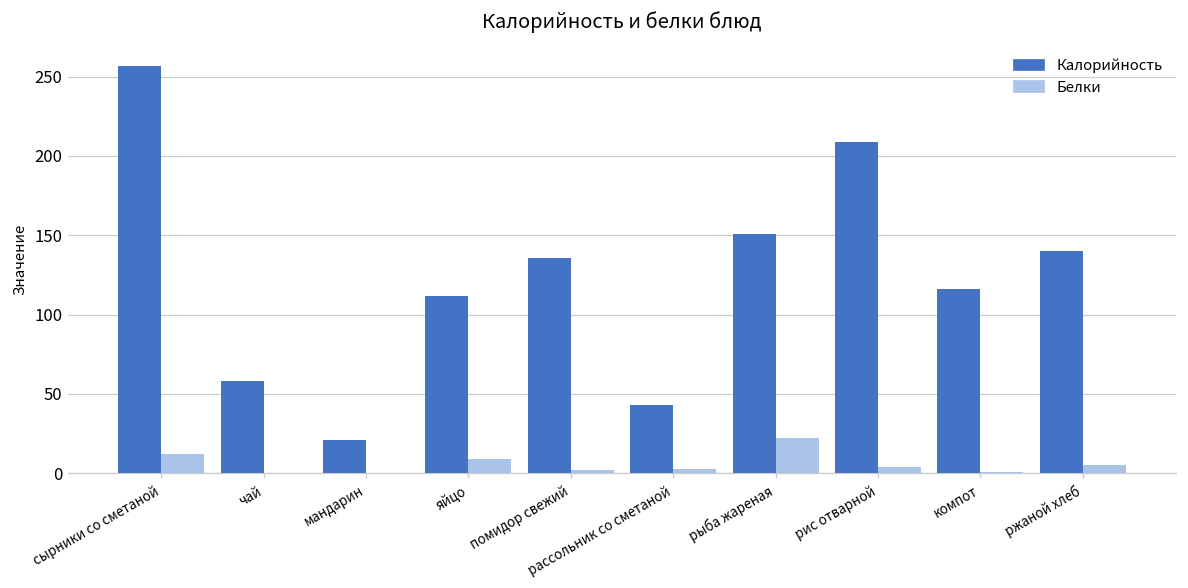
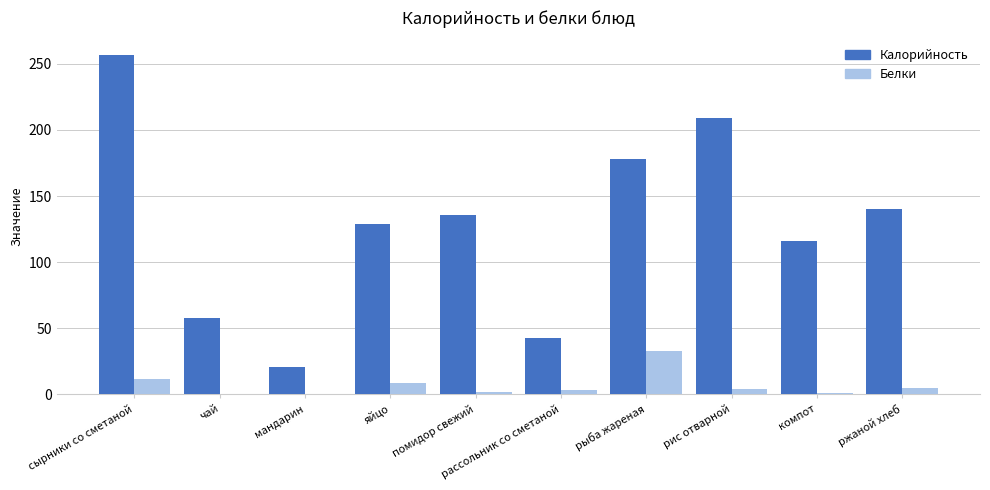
  {
    "Калорийность": {
      "сырники со сметаной": 257,
      "чай": 58,
      "мандарин": 21,
-     "яйцо": 112,
+     "яйцо": 129,
      "помидор свежий": 136,
      "рассольник со сметаной": 43,
-     "рыба жареная": 151,
+     "рыба жареная": 178,
      "рис отварной": 209,
      "компот": 116,
      "ржаной хлеб": 140
    },
    "Белки": {
      "сырники со сметаной": 12,
      "чай": 0,
      "мандарин": 0,
      "яйцо": 9,
      "помидор свежий": 2,
      "рассольник со сметаной": 3,
-     "рыба жареная": 22,
+     "рыба жареная": 33,
      "рис отварной": 4,
      "ржаной хлеб": 5
    }
  }
